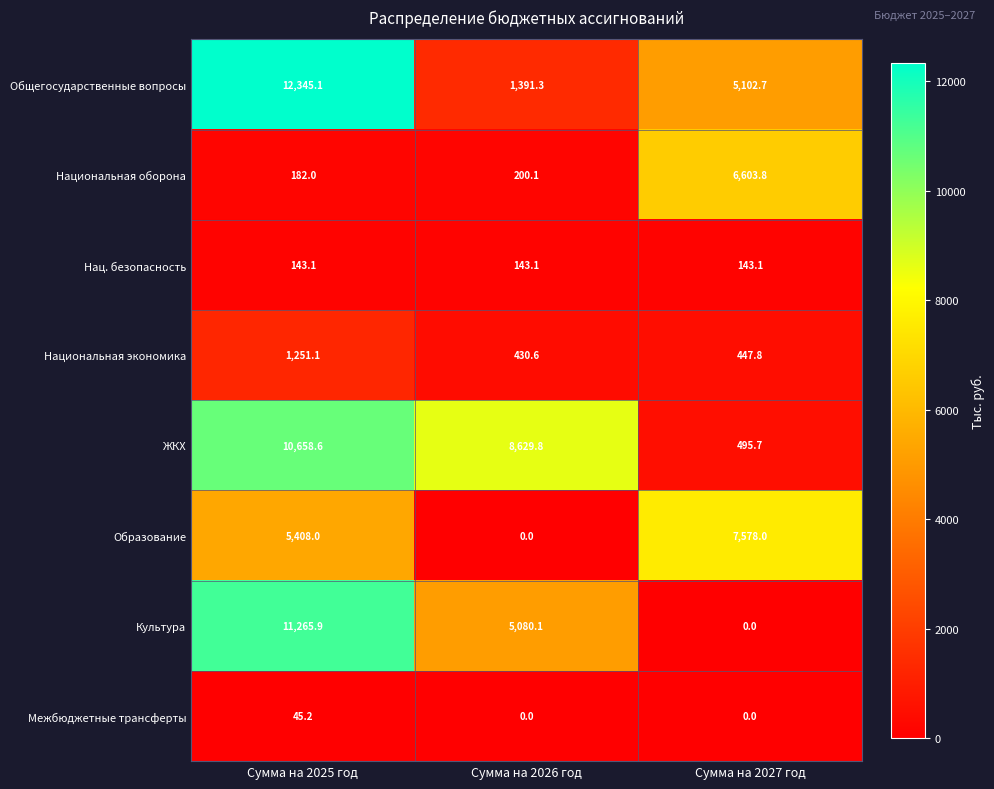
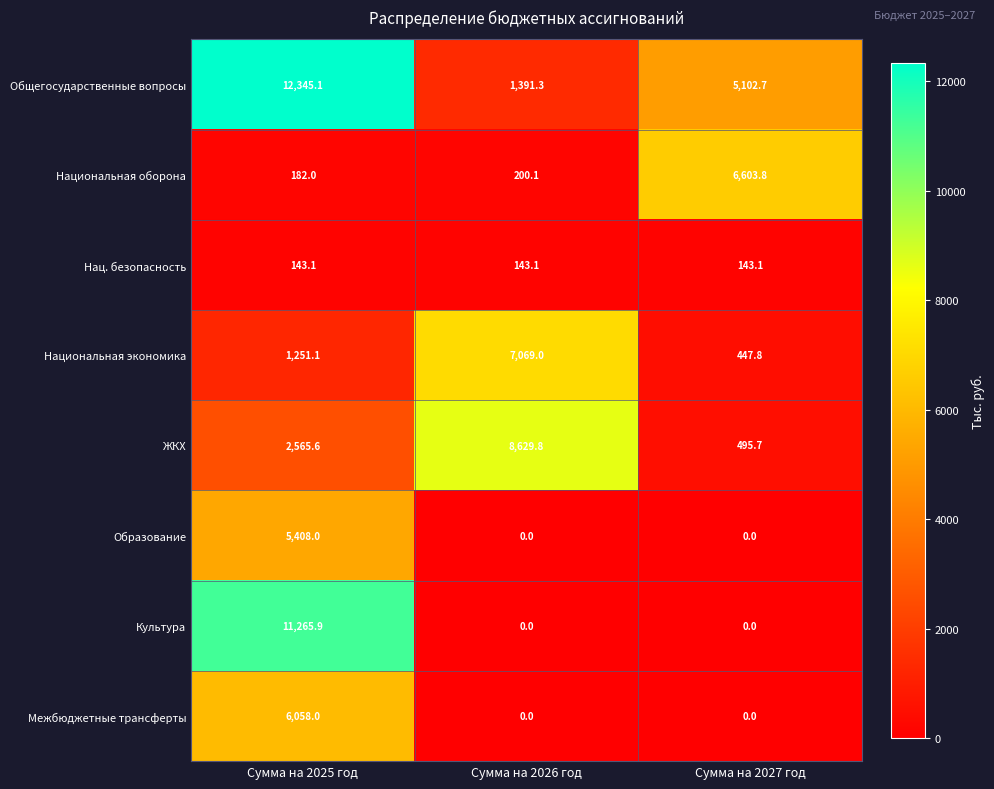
  {
    "Общегосударственные вопросы": {
      "Сумма на 2025 год": "12,345.1",
      "Сумма на 2026 год": "1,391.3",
      "Сумма на 2027 год": "5,102.7"
    },
    "Национальная оборона": {
      "Сумма на 2025 год": "182.0",
      "Сумма на 2026 год": "200.1",
      "Сумма на 2027 год": "6,603.8"
    },
    "Нац. безопасность": {
      "Сумма на 2025 год": "143.1",
      "Сумма на 2026 год": "143.1",
      "Сумма на 2027 год": "143.1"
    },
    "Национальная экономика": {
      "Сумма на 2025 год": "1,251.1",
-     "Сумма на 2026 год": "430.6",
+     "Сумма на 2026 год": "7,069.0",
      "Сумма на 2027 год": "447.8"
    },
    "ЖКХ": {
-     "Сумма на 2025 год": "10,658.6",
+     "Сумма на 2025 год": "2,565.6",
      "Сумма на 2026 год": "8,629.8",
      "Сумма на 2027 год": "495.7"
    },
    "Образование": {
      "Сумма на 2025 год": "5,408.0",
      "Сумма на 2026 год": "0.0",
-     "Сумма на 2027 год": "7,578.0"
+     "Сумма на 2027 год": "0.0"
    },
    "Культура": {
      "Сумма на 2025 год": "11,265.9",
-     "Сумма на 2026 год": "5,080.1",
+     "Сумма на 2026 год": "0.0",
      "Сумма на 2027 год": "0.0"
    },
    "Межбюджетные трансферты": {
-     "Сумма на 2025 год": "45.2",
+     "Сумма на 2025 год": "6,058.0",
      "Сумма на 2026 год": "0.0",
      "Сумма на 2027 год": "0.0"
    }
  }
